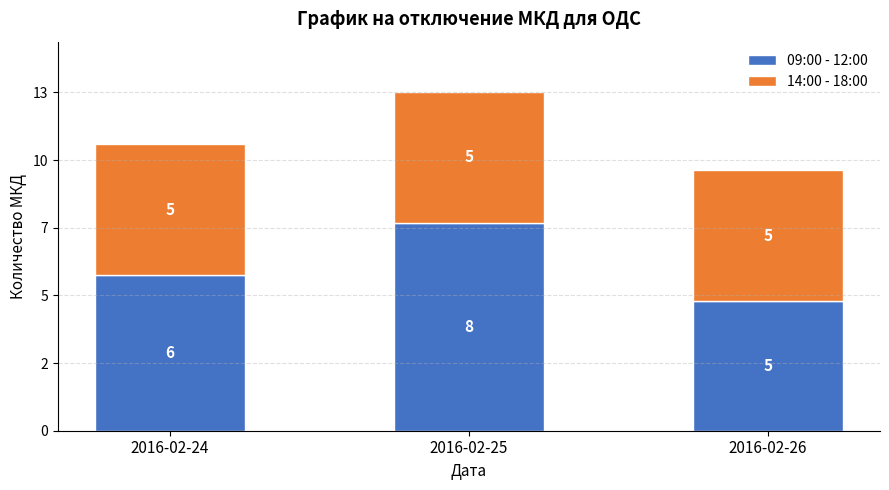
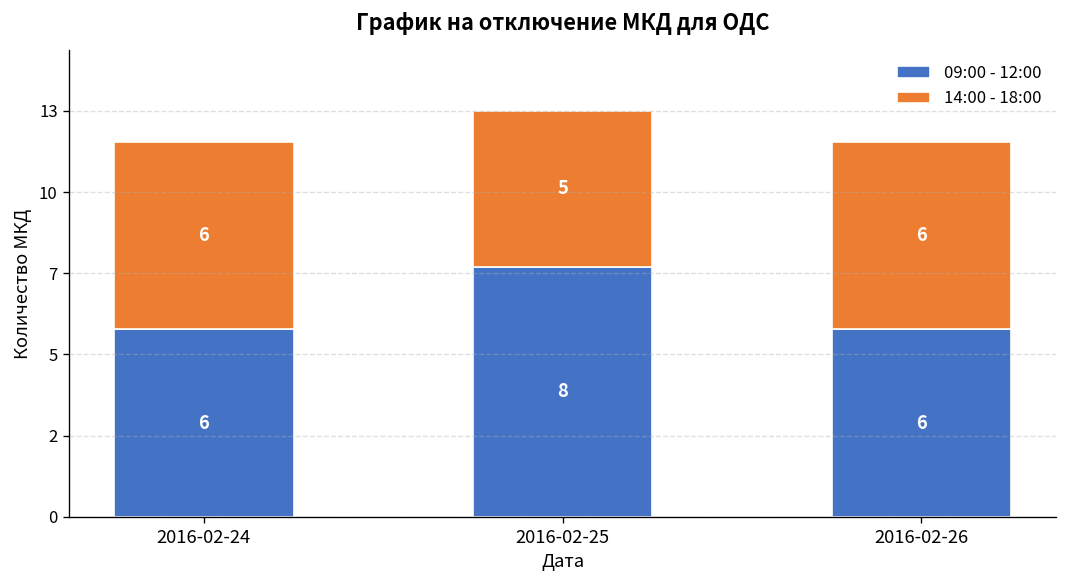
  {
    "09:00 - 12:00": {
      "2016-02-24": 6,
      "2016-02-25": 8,
-     "2016-02-26": 5
+     "2016-02-26": 6
    },
    "14:00 - 18:00": {
-     "2016-02-24": 5,
+     "2016-02-24": 6,
      "2016-02-25": 5,
-     "2016-02-26": 5
+     "2016-02-26": 6
    }
  }
